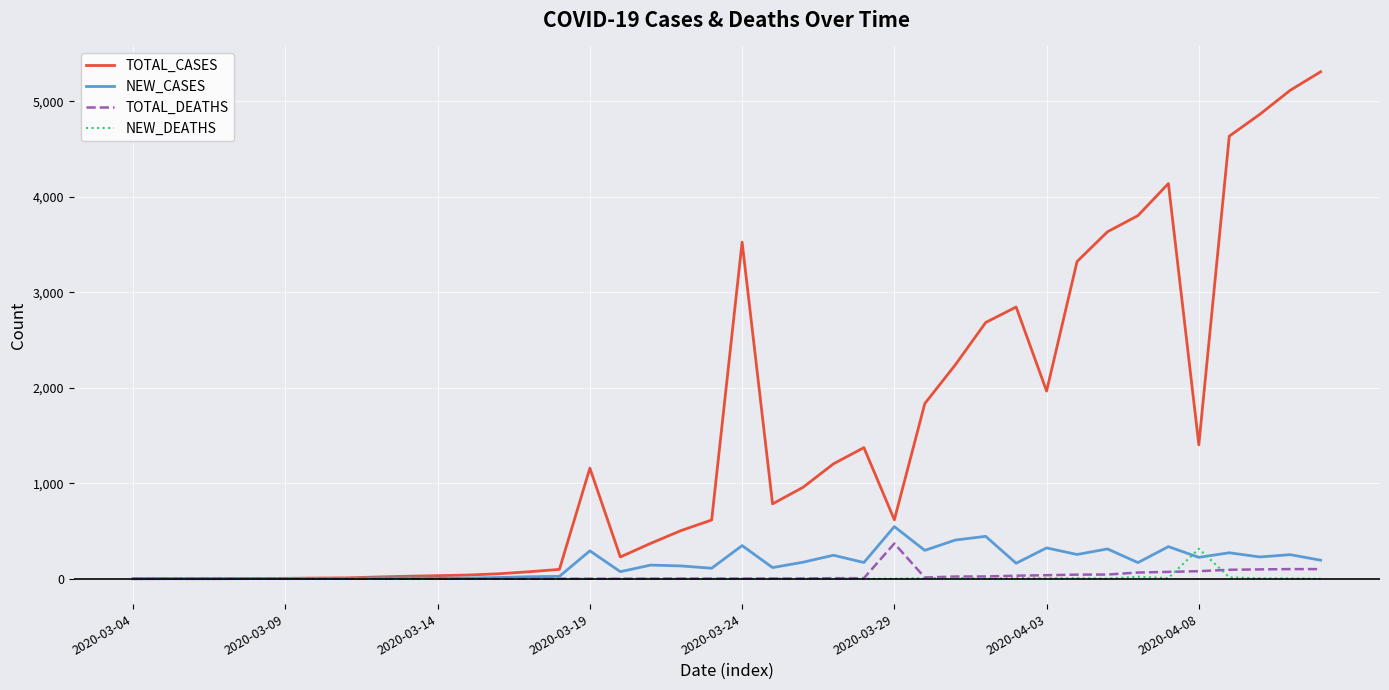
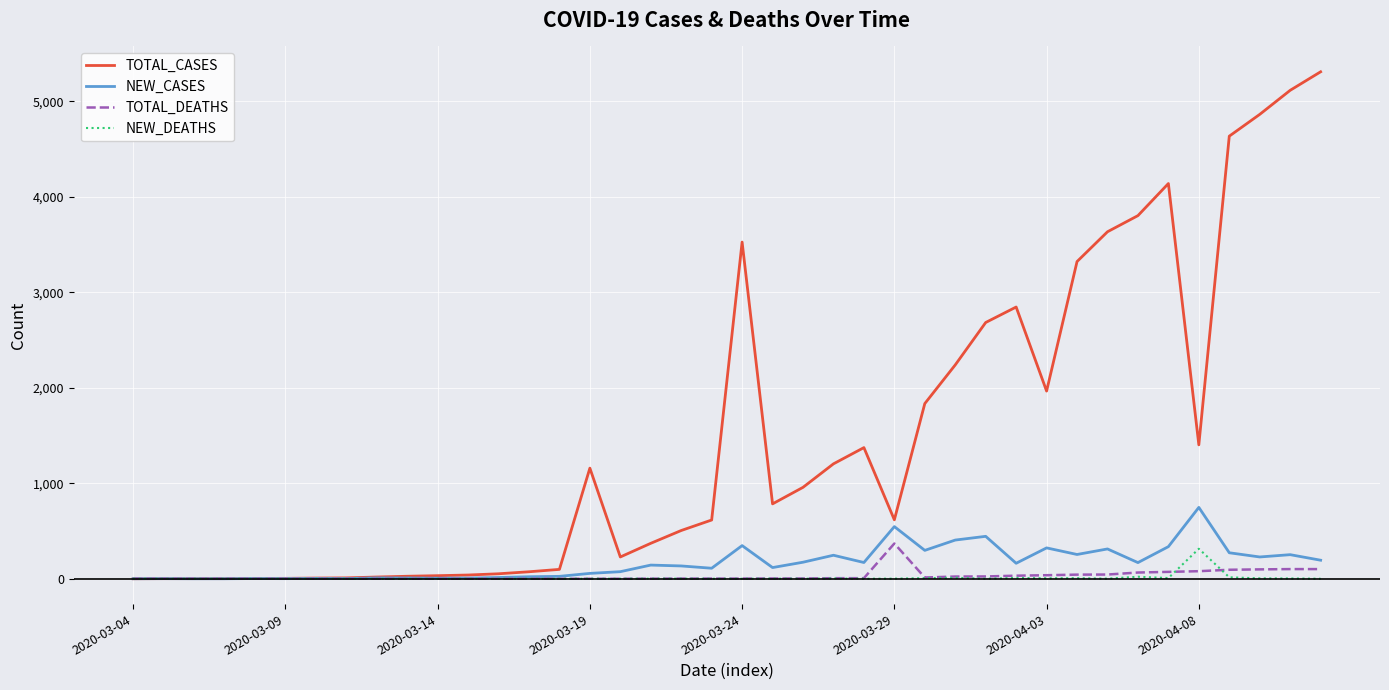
  {
    "TOTAL_CASES": {
      "2020-03-19": "1,200",
      "2020-03-24": "3,500",
      "2020-03-29": "600",
      "2020-04-03": "2,000",
      "2020-04-08": "1,400"
    },
    "NEW_CASES": {
-     "2020-03-19": "300",
+     "2020-03-19": "100",
      "2020-03-24": "300",
      "2020-03-29": "500",
      "2020-04-03": "300",
-     "2020-04-08": "200"
+     "2020-04-08": "700"
    },
    "TOTAL_DEATHS": {
      "2020-03-29": "400",
      "2020-04-03": "0",
      "2020-04-08": "100"
    },
    "NEW_DEATHS": {
      "2020-03-29": "0",
      "2020-04-03": "0",
      "2020-04-08": "300"
    }
  }
